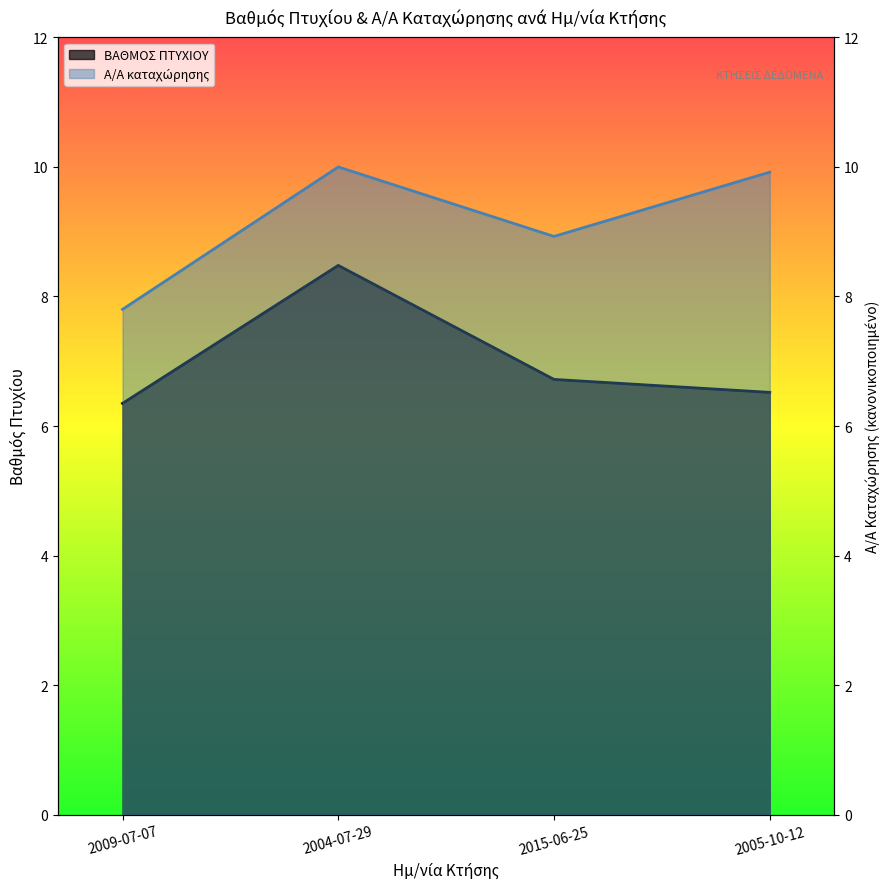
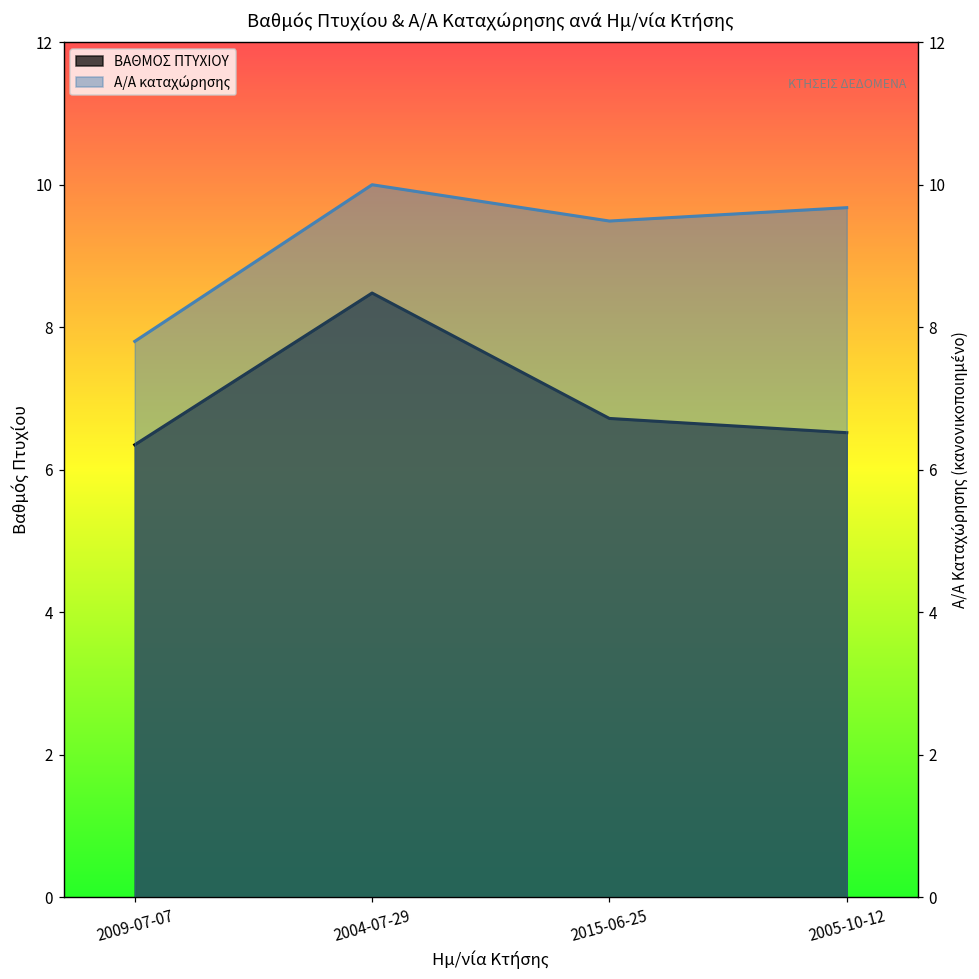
  {
    "ΒΑΘΜΟΣ ΠΤΥΧΙΟΥ": {
      "2009-07-07": 6.4,
      "2004-07-29": 8.5,
      "2015-06-25": 6.7,
      "2005-10-12": 6.5
    },
    "Α/Α καταχώρησης": {
      "2009-07-07": 7.8,
      "2004-07-29": 10.0,
-     "2015-06-25": 8.9,
-     "2005-10-12": 9.9
+     "2015-06-25": 9.5,
+     "2005-10-12": 9.7
    }
  }
